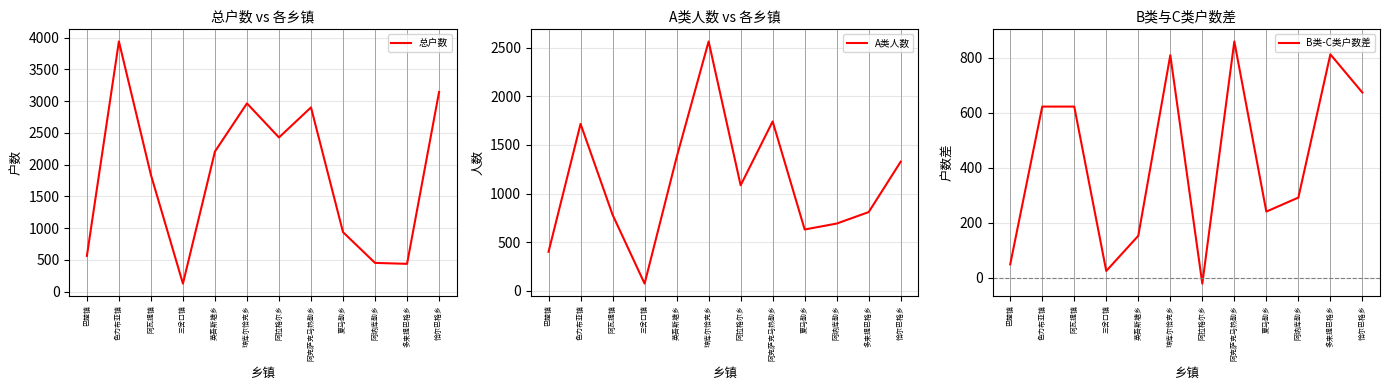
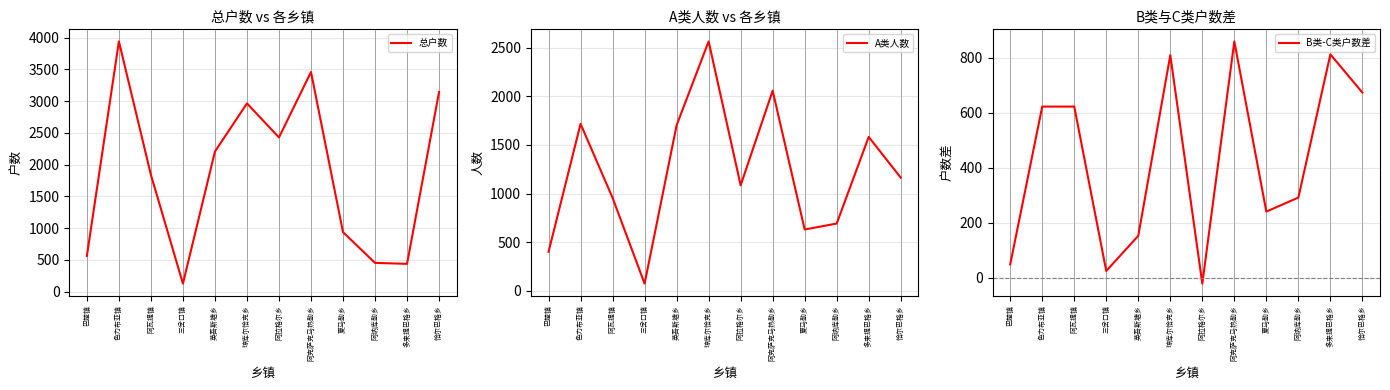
  {
    "总户数 vs 各乡镇": {
      "巴楚镇": 600,
      "色力布亚镇": 3900,
      "阿瓦提镇": 1800,
      "三岔口镇": 100,
      "英吾斯塘乡": 2200,
      "琼库尔恰克乡": 3000,
      "阿拉格尔乡": 2400,
-     "阿克萨克马热勒乡": 2900,
+     "阿克萨克马热勒乡": 3500,
      "夏马勒乡": 900,
      "阿纳库勒乡": 500,
      "多来提巴格乡": 400,
      "恰尔巴格乡": 3100
    },
    "A类人数 vs 各乡镇": {
      "巴楚镇": 400,
      "色力布亚镇": 1700,
-     "阿瓦提镇": 800,
+     "阿瓦提镇": 1000,
      "三岔口镇": 100,
-     "英吾斯塘乡": 1400,
+     "英吾斯塘乡": 1700,
      "琼库尔恰克乡": 2600,
      "阿拉格尔乡": 1100,
-     "阿克萨克马热勒乡": 1700,
+     "阿克萨克马热勒乡": 2100,
      "夏马勒乡": 600,
      "阿纳库勒乡": 700,
-     "多来提巴格乡": 800,
-     "恰尔巴格乡": 1300
+     "多来提巴格乡": 1600,
+     "恰尔巴格乡": 1200
    },
    "B类与C类户数差": {
      "巴楚镇": 50,
      "色力布亚镇": 620,
      "阿瓦提镇": 620,
      "三岔口镇": 30,
      "英吾斯塘乡": 150,
      "琼库尔恰克乡": 810,
      "阿拉格尔乡": -20,
      "阿克萨克马热勒乡": 860,
      "夏马勒乡": 240,
      "阿纳库勒乡": 290,
      "多来提巴格乡": 810,
      "恰尔巴格乡": 670
    }
  }
